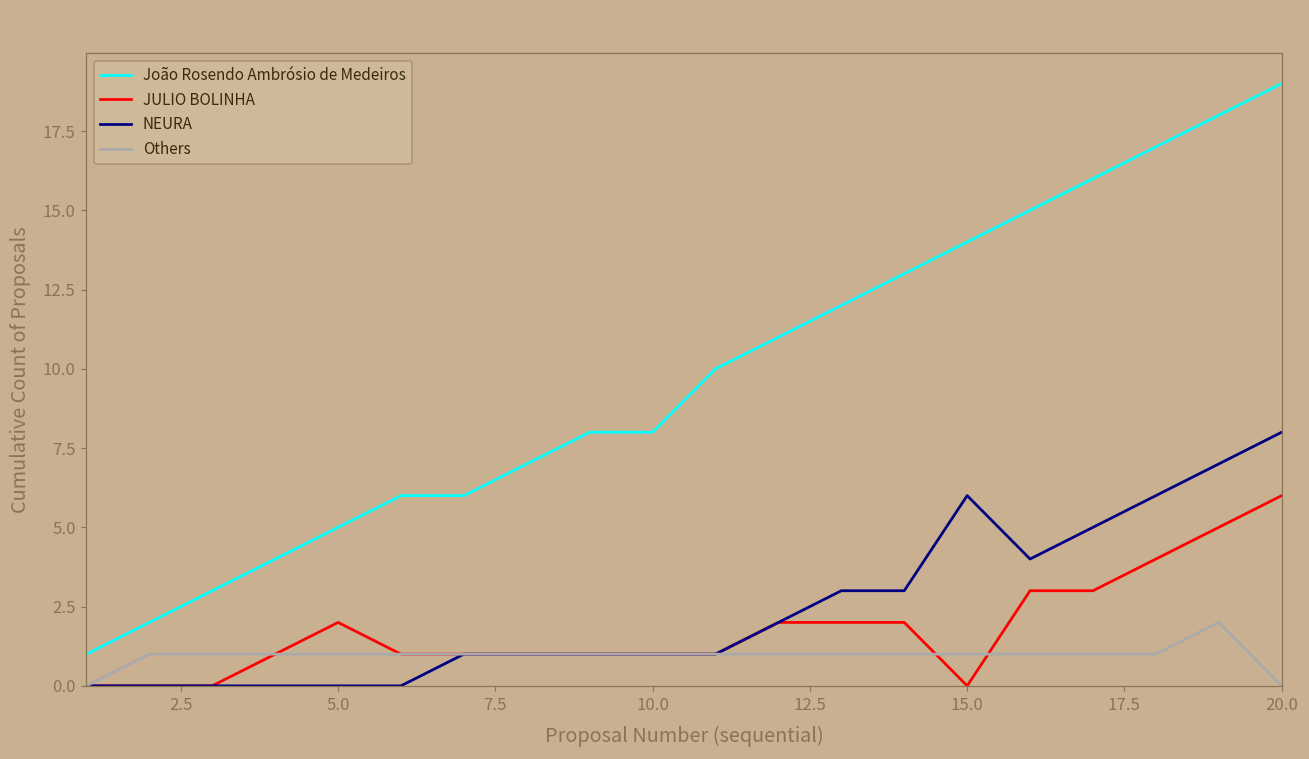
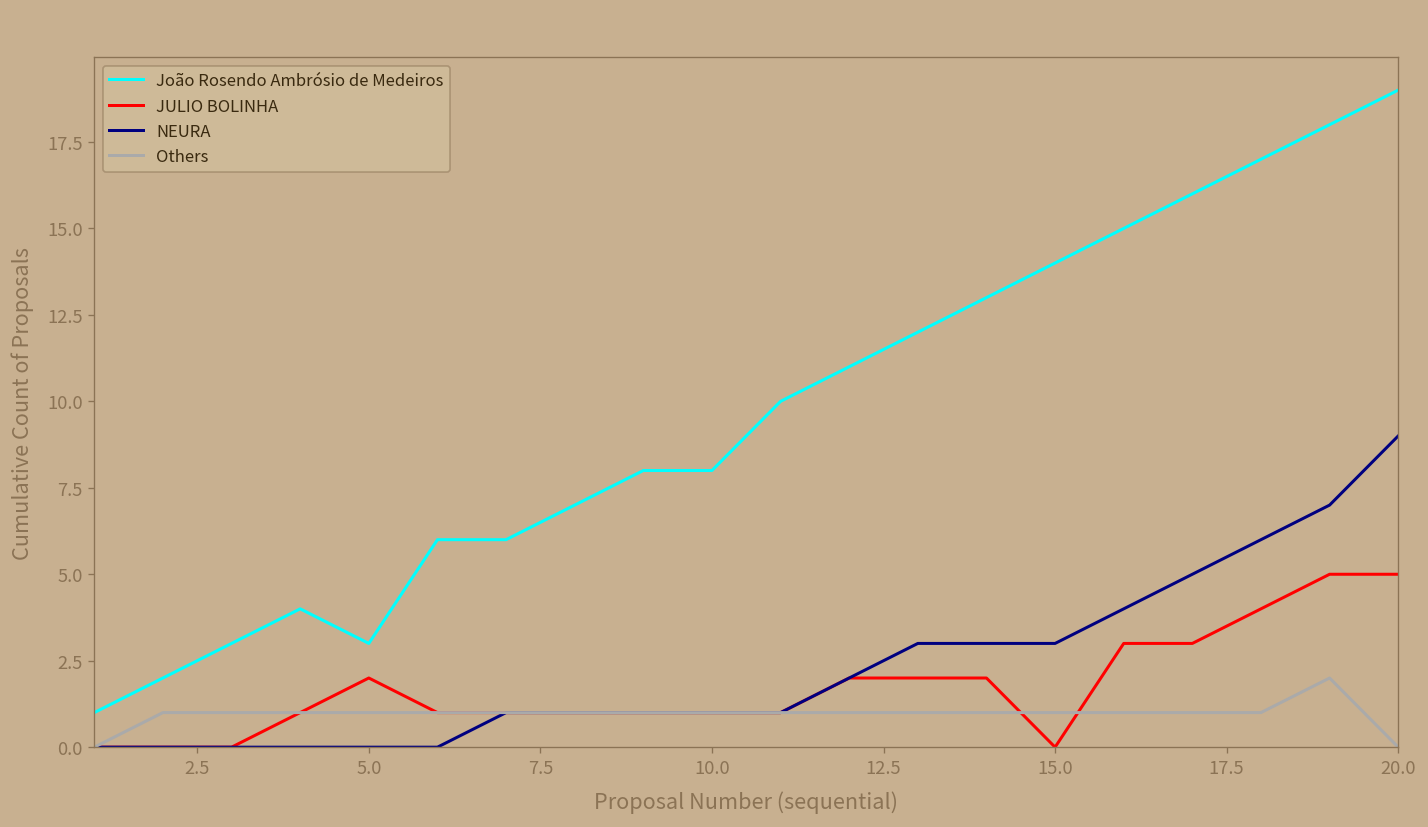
  {
    "João Rosendo Ambrósio de Medeiros": {
-     "5.0": 5,
+     "5.0": 3,
      "10.0": 8,
      "15.0": 14,
      "20.0": 19
    },
    "JULIO BOLINHA": {
      "5.0": 2,
      "15.0": 0,
-     "20.0": 6
+     "20.0": 5
    },
    "NEURA": {
      "5.0": 0,
-     "15.0": 6,
-     "20.0": 8
+     "15.0": 3,
+     "20.0": 9
    },
    "Others": {
      "5.0": 1,
      "15.0": 1,
      "20.0": 0
    }
  }
